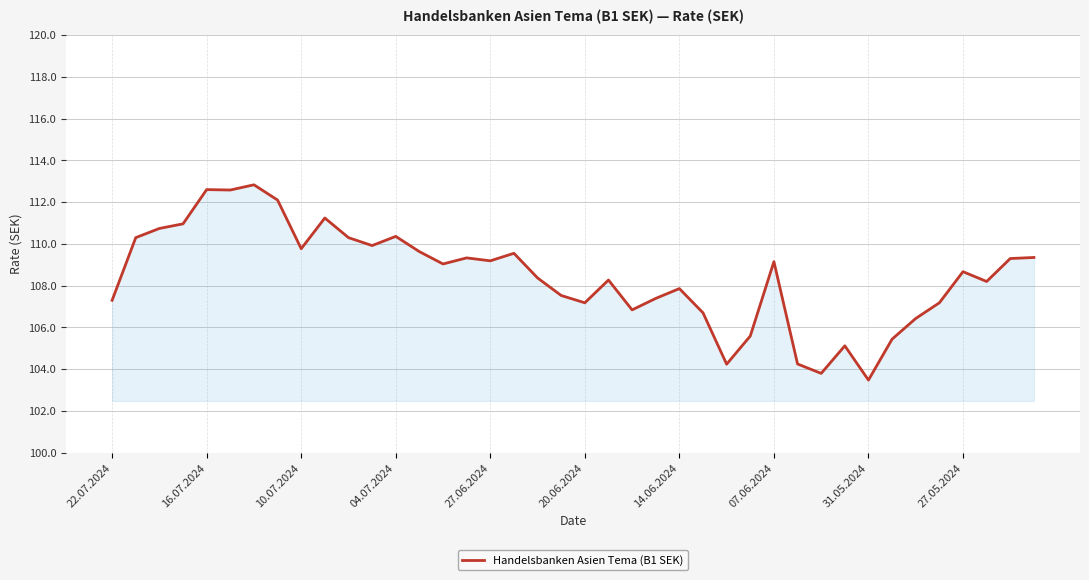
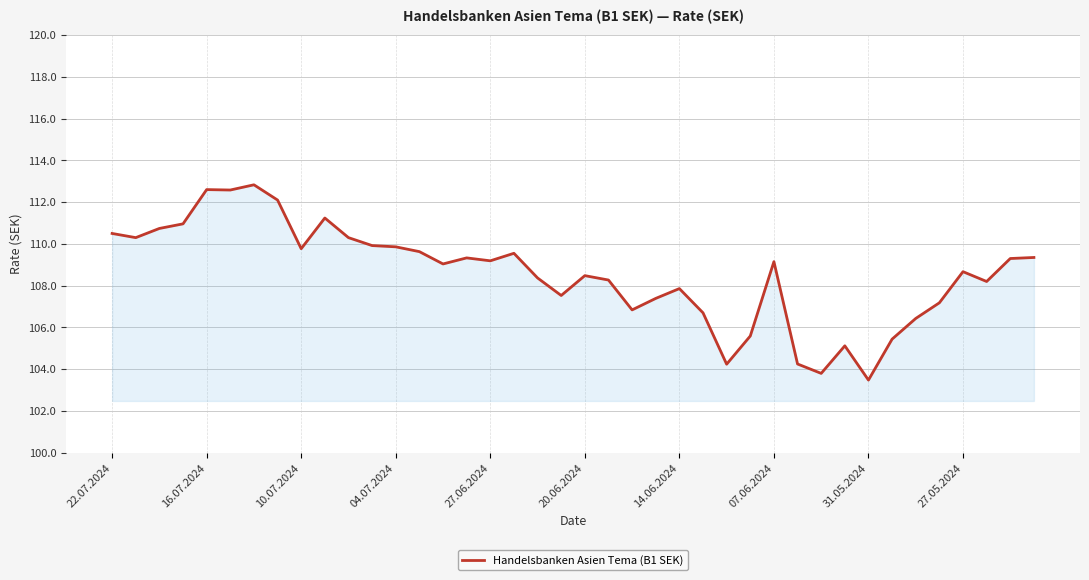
  {
-   "22.07.2024": 107.3,
+   "22.07.2024": 110.5,
    "16.07.2024": 112.6,
    "10.07.2024": 109.8,
-   "04.07.2024": 110.4,
+   "04.07.2024": 109.9,
    "27.06.2024": 109.2,
-   "20.06.2024": 107.2,
+   "20.06.2024": 108.5,
    "14.06.2024": 107.9,
    "07.06.2024": 109.2,
    "31.05.2024": 103.5,
    "27.05.2024": 108.7
  }
